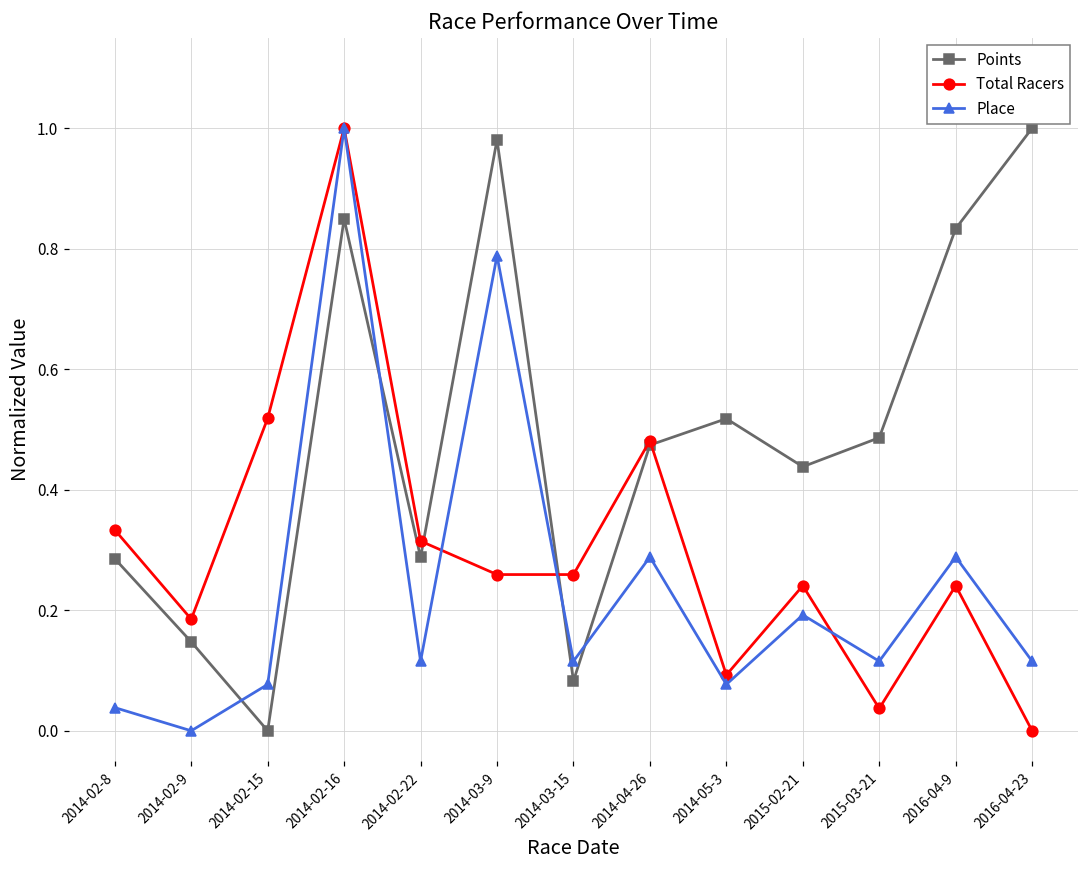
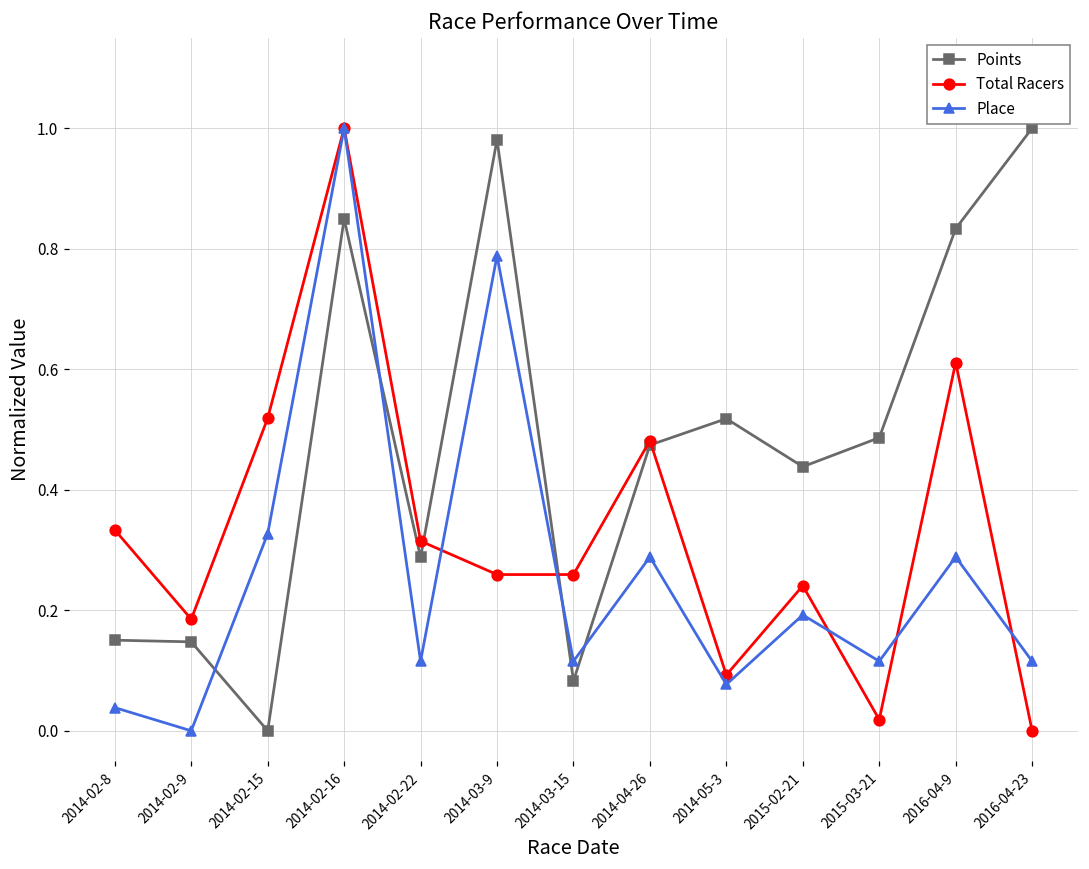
  {
    "Points": {
-     "2014-02-8": 0.29,
+     "2014-02-8": 0.15,
      "2014-02-9": 0.15,
      "2014-02-15": 0.00,
      "2014-02-16": 0.85,
      "2014-02-22": 0.29,
      "2014-03-9": 0.98,
      "2014-03-15": 0.08,
      "2014-04-26": 0.47,
      "2014-05-3": 0.52,
      "2015-02-21": 0.44,
      "2015-03-21": 0.49,
      "2016-04-9": 0.83,
      "2016-04-23": 1.00
    },
    "Total Racers": {
      "2014-02-8": 0.33,
      "2014-02-9": 0.19,
      "2014-02-15": 0.52,
      "2014-02-22": 0.31,
      "2014-03-9": 0.26,
      "2014-03-15": 0.26,
      "2014-04-26": 0.48,
      "2014-05-3": 0.09,
      "2015-02-21": 0.24,
-     "2015-03-21": 0.04,
-     "2016-04-9": 0.24,
+     "2015-03-21": 0.02,
+     "2016-04-9": 0.61,
      "2016-04-23": 0.00
    },
    "Place": {
      "2014-02-8": 0.04,
      "2014-02-9": 0.00,
-     "2014-02-15": 0.08,
+     "2014-02-15": 0.33,
      "2014-02-22": 0.12,
      "2014-03-9": 0.79,
      "2014-03-15": 0.12,
      "2014-04-26": 0.29,
      "2014-05-3": 0.08,
      "2015-02-21": 0.19,
      "2015-03-21": 0.12,
      "2016-04-9": 0.29,
      "2016-04-23": 0.12
    }
  }
